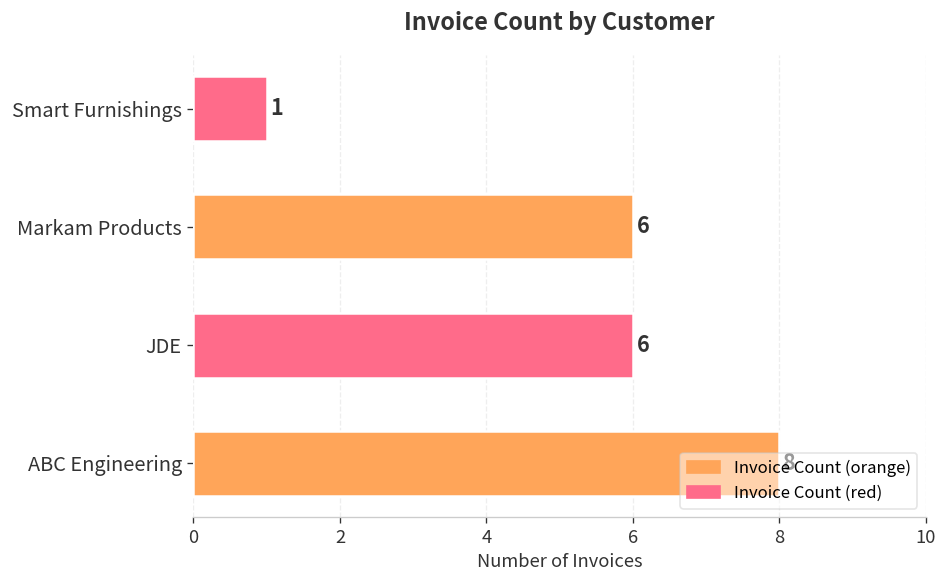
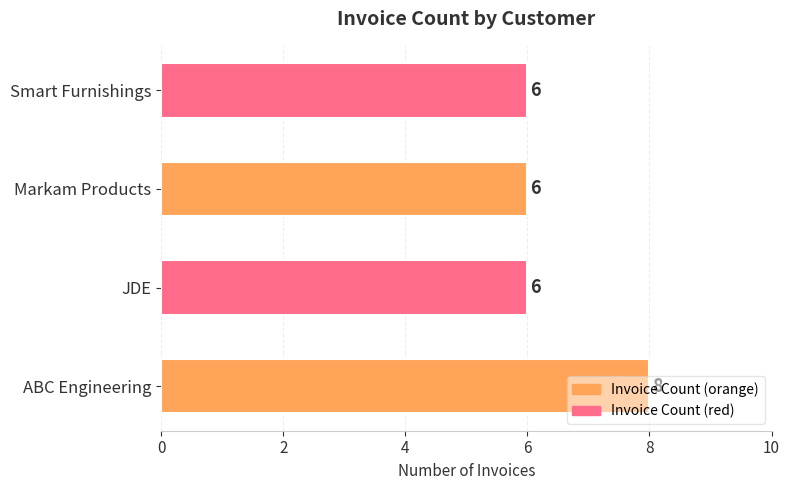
  {
-   "Smart Furnishings": 1,
+   "Smart Furnishings": 6,
    "Markam Products": 6,
    "JDE": 6
  }
